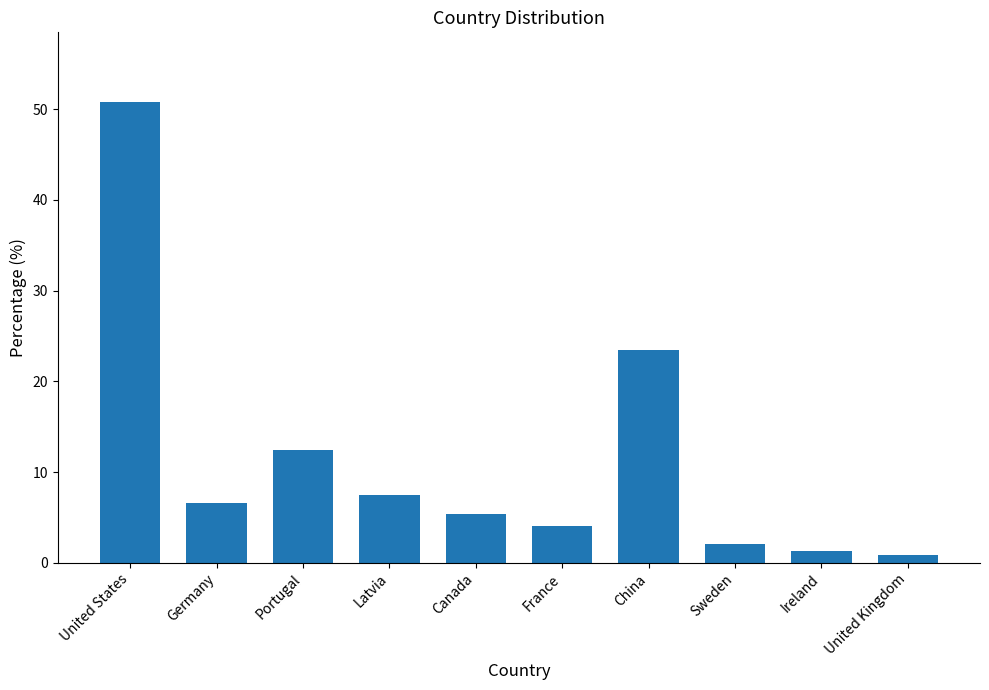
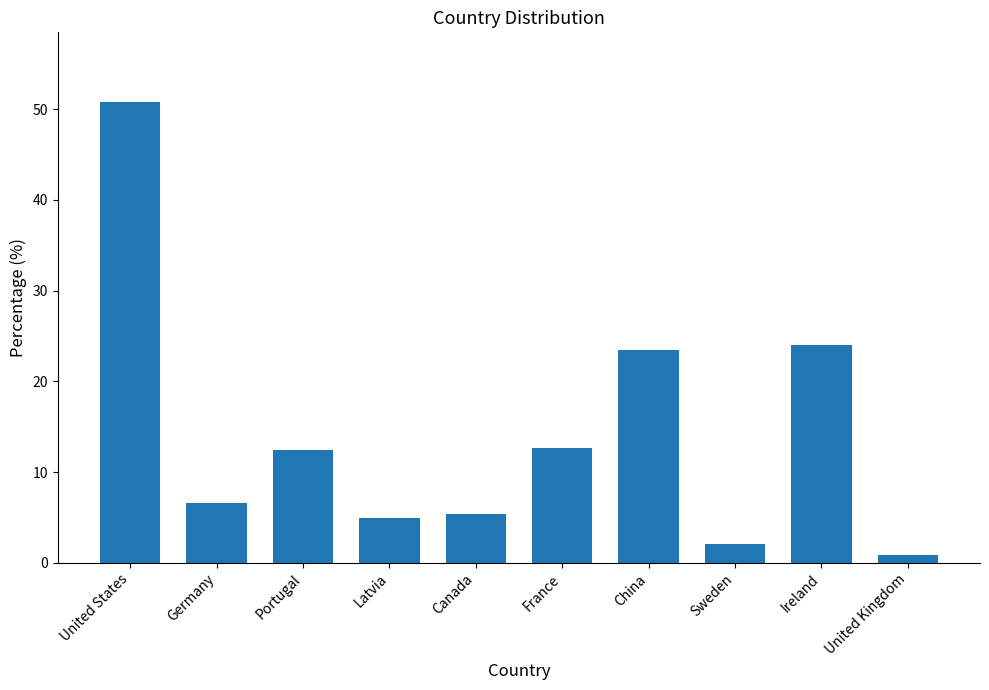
  {
    "United States": 51,
    "Germany": 7,
    "Portugal": 12,
-   "Latvia": 8,
+   "Latvia": 5,
    "Canada": 5,
-   "France": 4,
+   "France": 13,
    "China": 23,
    "Sweden": 2,
-   "Ireland": 1,
+   "Ireland": 24,
    "United Kingdom": 1
  }
